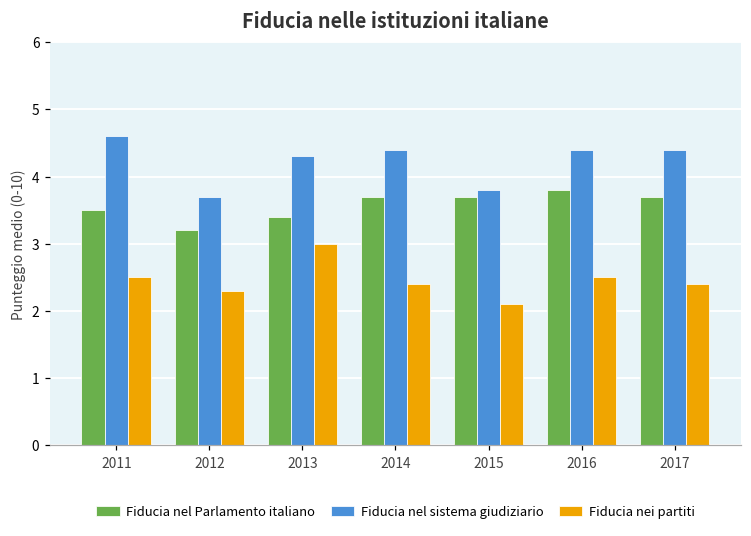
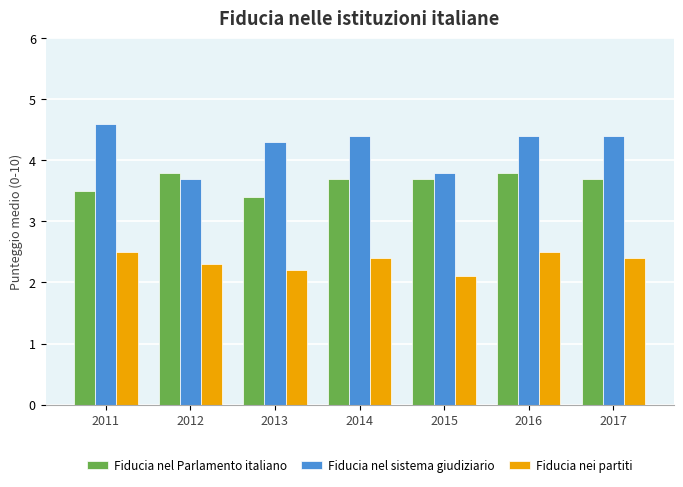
  {
    "Fiducia nel Parlamento italiano": {
      "2011": 3.5,
-     "2012": 3.2,
+     "2012": 3.8,
      "2013": 3.4,
      "2014": 3.7,
      "2015": 3.7,
      "2016": 3.8,
      "2017": 3.7
    },
    "Fiducia nel sistema giudiziario": {
      "2011": 4.6,
      "2012": 3.7,
      "2013": 4.3,
      "2014": 4.4,
      "2015": 3.8,
      "2016": 4.4,
      "2017": 4.4
    },
    "Fiducia nei partiti": {
      "2011": 2.5,
      "2012": 2.3,
-     "2013": 3.0,
+     "2013": 2.2,
      "2014": 2.4,
      "2015": 2.1,
      "2016": 2.5,
      "2017": 2.4
    }
  }
